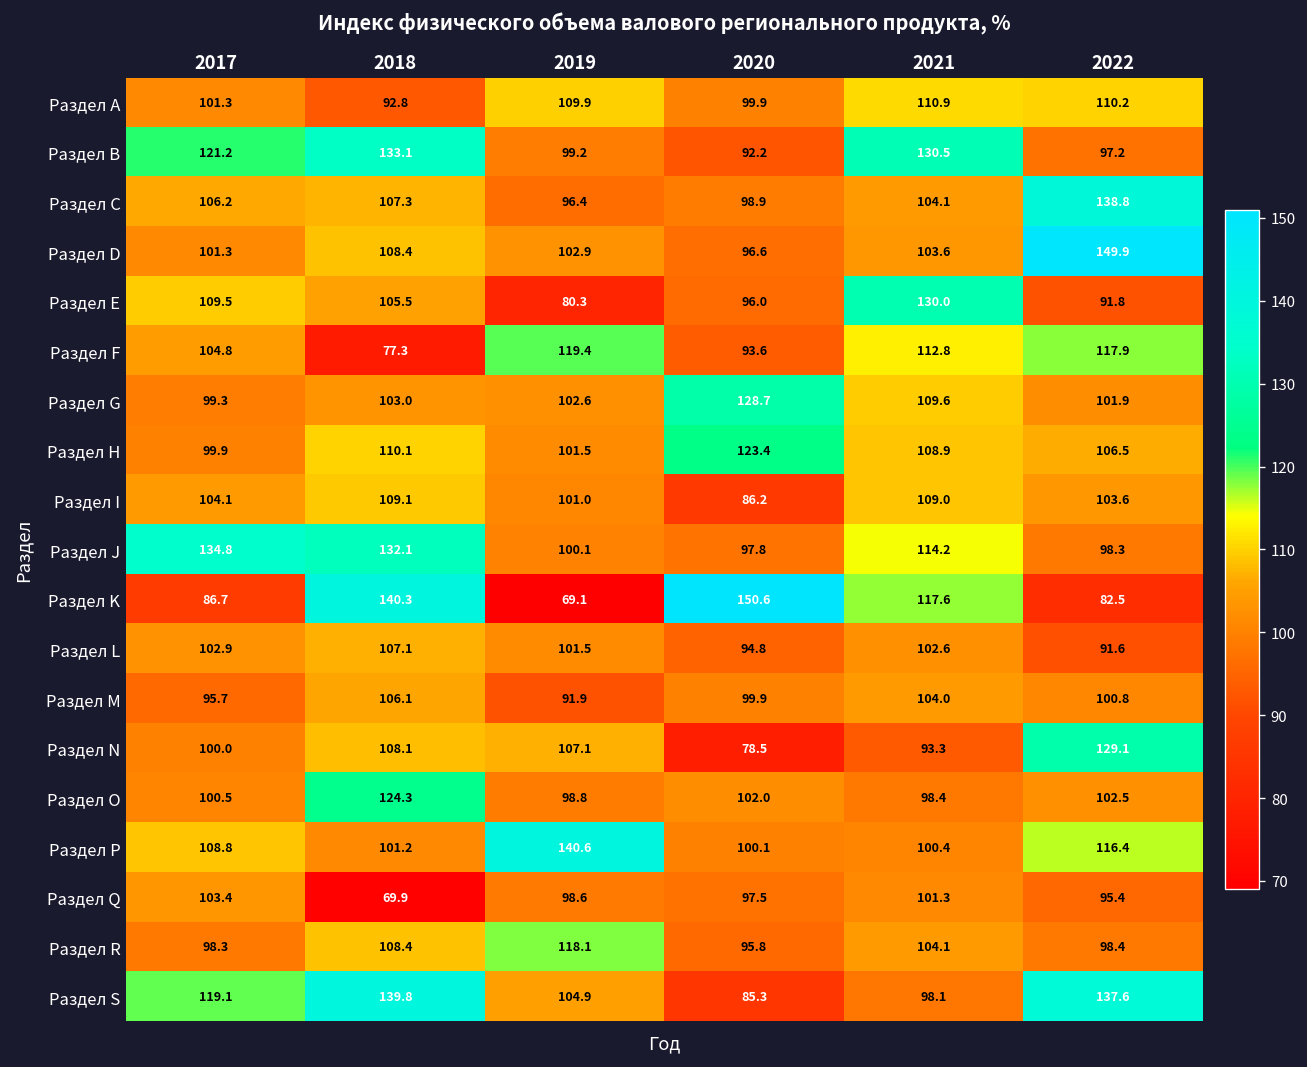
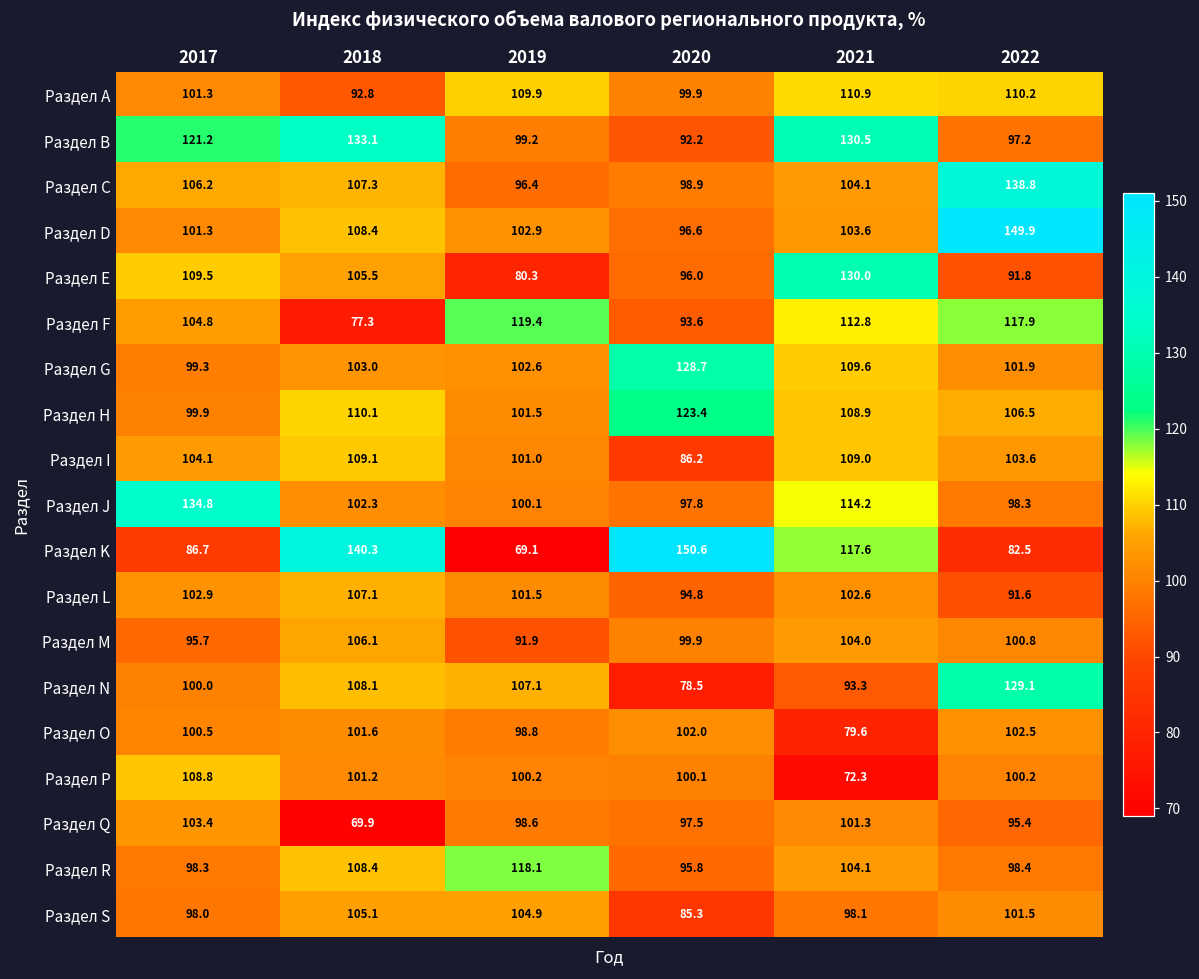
  {
    "Раздел A": {
      "2017": 101.3,
      "2018": 92.8,
      "2019": 109.9,
      "2020": 99.9,
      "2021": 110.9,
      "2022": 110.2
    },
    "Раздел B": {
      "2017": 121.2,
      "2018": 133.1,
      "2019": 99.2,
      "2020": 92.2,
      "2021": 130.5,
      "2022": 97.2
    },
    "Раздел C": {
      "2017": 106.2,
      "2018": 107.3,
      "2019": 96.4,
      "2020": 98.9,
      "2021": 104.1,
      "2022": 138.8
    },
    "Раздел D": {
      "2017": 101.3,
      "2018": 108.4,
      "2019": 102.9,
      "2020": 96.6,
      "2021": 103.6,
      "2022": 149.9
    },
    "Раздел E": {
      "2017": 109.5,
      "2018": 105.5,
      "2019": 80.3,
      "2020": 96.0,
      "2021": 130.0,
      "2022": 91.8
    },
    "Раздел F": {
      "2017": 104.8,
      "2018": 77.3,
      "2019": 119.4,
      "2020": 93.6,
      "2021": 112.8,
      "2022": 117.9
    },
    "Раздел G": {
      "2017": 99.3,
      "2018": 103.0,
      "2019": 102.6,
      "2020": 128.7,
      "2021": 109.6,
      "2022": 101.9
    },
    "Раздел H": {
      "2017": 99.9,
      "2018": 110.1,
      "2019": 101.5,
      "2020": 123.4,
      "2021": 108.9,
      "2022": 106.5
    },
    "Раздел I": {
      "2017": 104.1,
      "2018": 109.1,
      "2019": 101.0,
      "2020": 86.2,
      "2021": 109.0,
      "2022": 103.6
    },
    "Раздел J": {
      "2017": 134.8,
-     "2018": 132.1,
+     "2018": 102.3,
      "2019": 100.1,
      "2020": 97.8,
      "2021": 114.2,
      "2022": 98.3
    },
    "Раздел K": {
      "2017": 86.7,
      "2018": 140.3,
      "2019": 69.1,
      "2020": 150.6,
      "2021": 117.6,
      "2022": 82.5
    },
    "Раздел L": {
      "2017": 102.9,
      "2018": 107.1,
      "2019": 101.5,
      "2020": 94.8,
      "2021": 102.6,
      "2022": 91.6
    },
    "Раздел M": {
      "2017": 95.7,
      "2018": 106.1,
      "2019": 91.9,
      "2020": 99.9,
      "2021": 104.0,
      "2022": 100.8
    },
    "Раздел N": {
      "2017": 100.0,
      "2018": 108.1,
      "2019": 107.1,
      "2020": 78.5,
      "2021": 93.3,
      "2022": 129.1
    },
    "Раздел O": {
      "2017": 100.5,
-     "2018": 124.3,
+     "2018": 101.6,
      "2019": 98.8,
      "2020": 102.0,
-     "2021": 98.4,
+     "2021": 79.6,
      "2022": 102.5
    },
    "Раздел P": {
      "2017": 108.8,
      "2018": 101.2,
-     "2019": 140.6,
+     "2019": 100.2,
      "2020": 100.1,
-     "2021": 100.4,
-     "2022": 116.4
+     "2021": 72.3,
+     "2022": 100.2
    },
    "Раздел Q": {
      "2017": 103.4,
      "2018": 69.9,
      "2019": 98.6,
      "2020": 97.5,
      "2021": 101.3,
      "2022": 95.4
    },
    "Раздел R": {
      "2017": 98.3,
      "2018": 108.4,
      "2019": 118.1,
      "2020": 95.8,
      "2021": 104.1,
      "2022": 98.4
    },
    "Раздел S": {
-     "2017": 119.1,
-     "2018": 139.8,
+     "2017": 98.0,
+     "2018": 105.1,
      "2019": 104.9,
      "2020": 85.3,
      "2021": 98.1,
-     "2022": 137.6
+     "2022": 101.5
    }
  }
